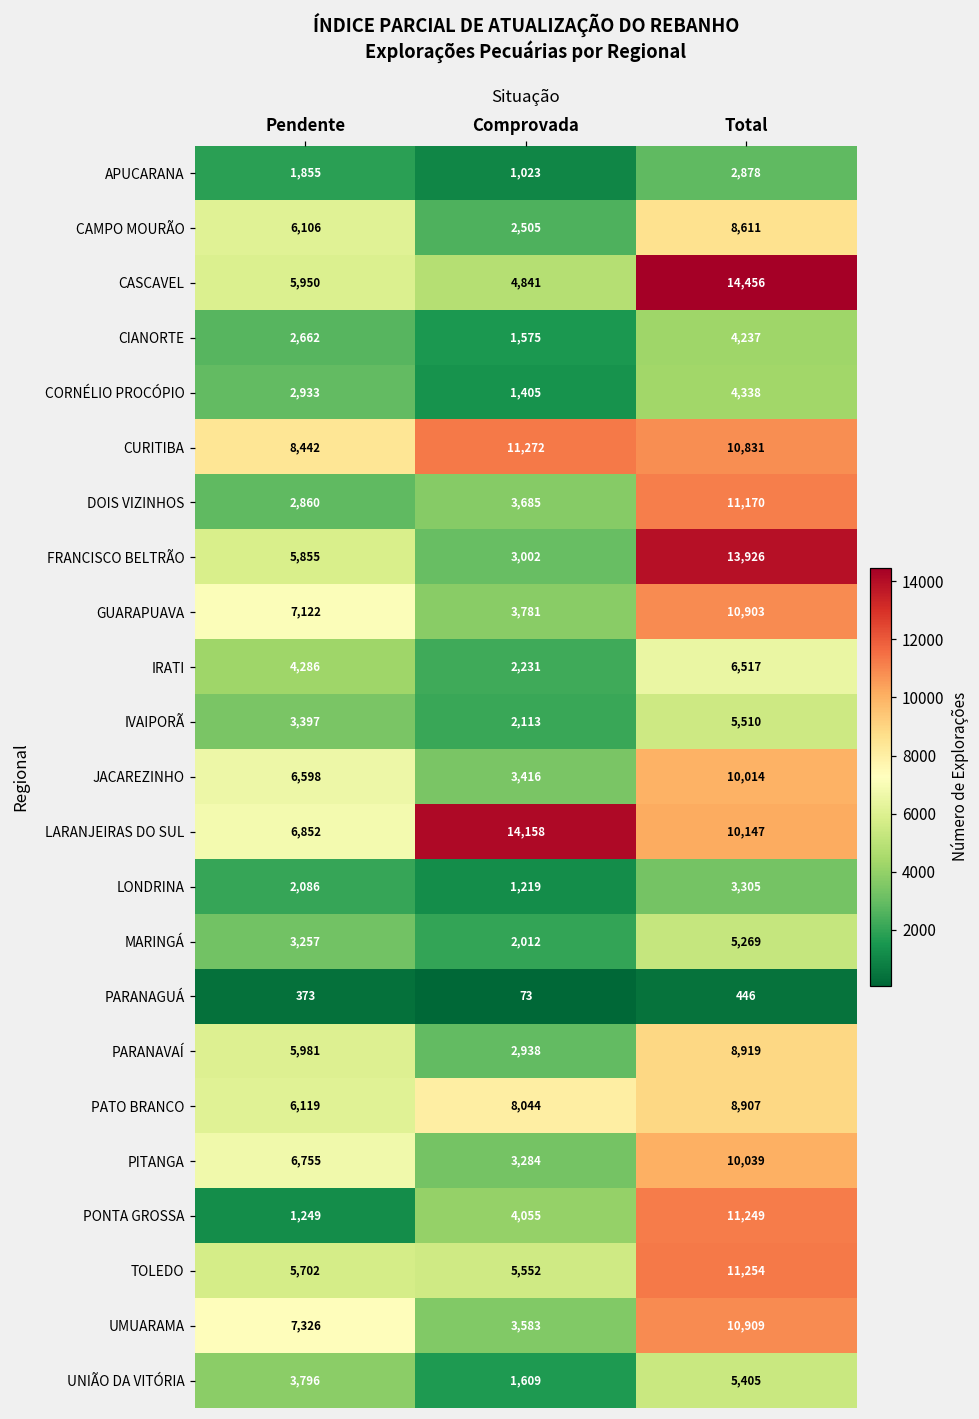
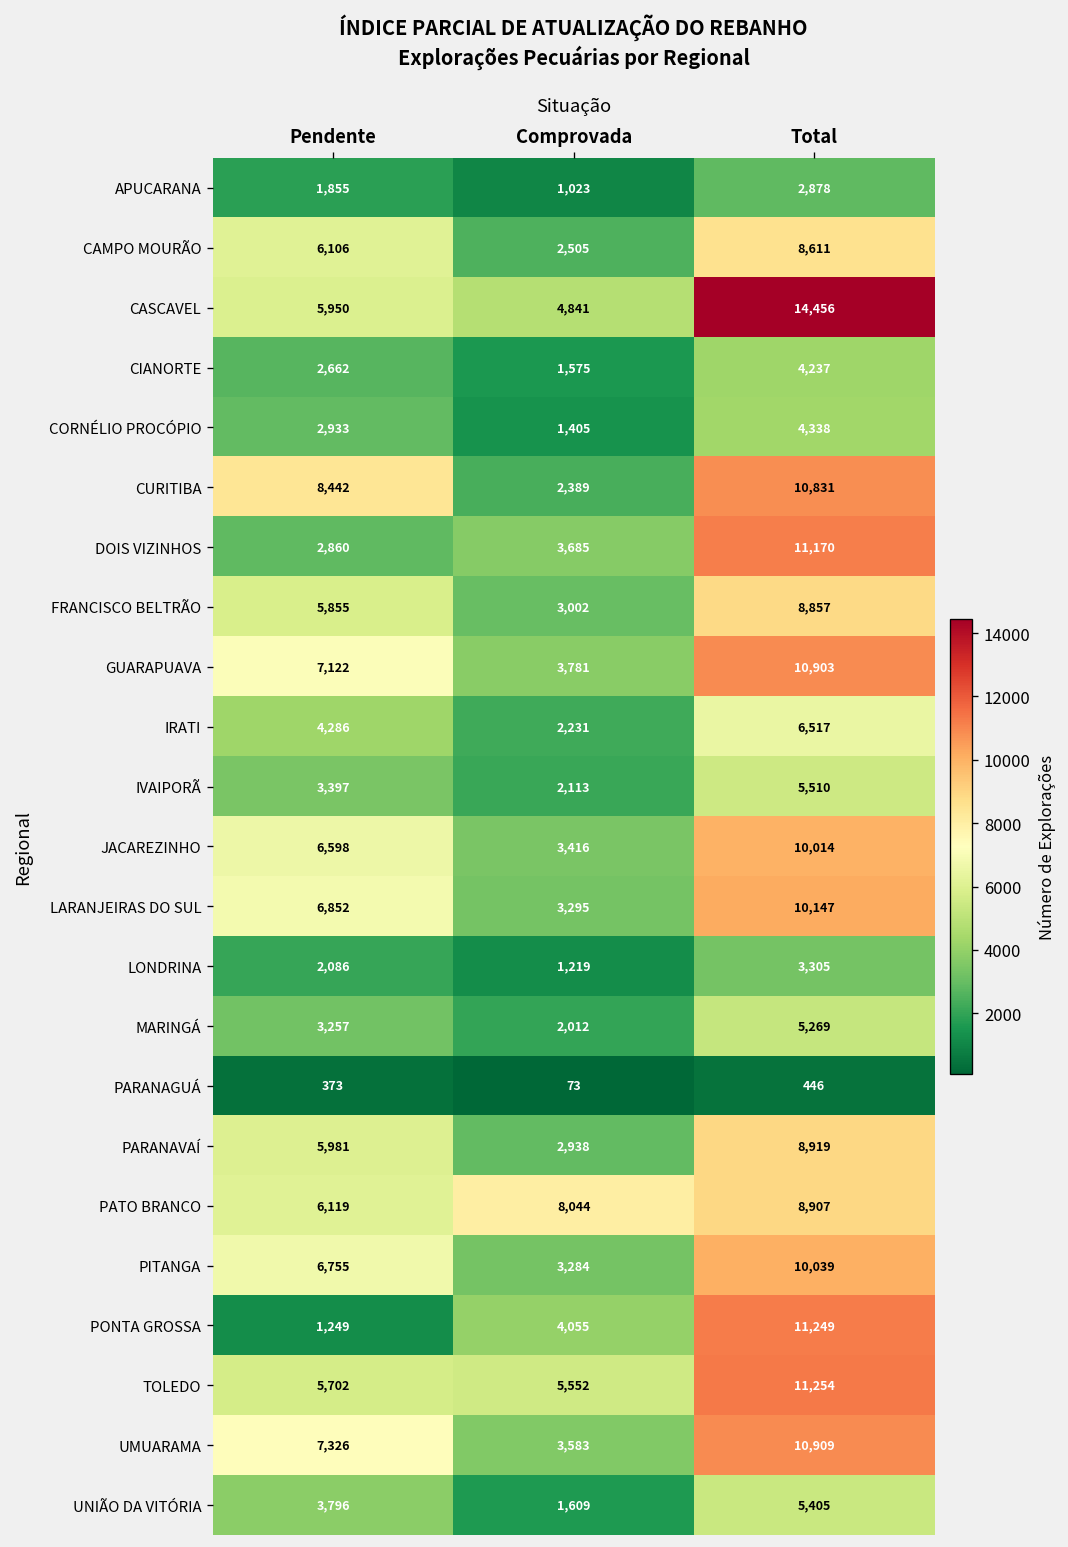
  {
    "APUCARANA": {
      "Pendente": "1,855",
      "Comprovada": "1,023",
      "Total": "2,878"
    },
    "CAMPO MOURÃO": {
      "Pendente": "6,106",
      "Comprovada": "2,505",
      "Total": "8,611"
    },
    "CASCAVEL": {
      "Pendente": "5,950",
      "Comprovada": "4,841",
      "Total": "14,456"
    },
    "CIANORTE": {
      "Pendente": "2,662",
      "Comprovada": "1,575",
      "Total": "4,237"
    },
    "CORNÉLIO PROCÓPIO": {
      "Pendente": "2,933",
      "Comprovada": "1,405",
      "Total": "4,338"
    },
    "CURITIBA": {
      "Pendente": "8,442",
-     "Comprovada": "11,272",
+     "Comprovada": "2,389",
      "Total": "10,831"
    },
    "DOIS VIZINHOS": {
      "Pendente": "2,860",
      "Comprovada": "3,685",
      "Total": "11,170"
    },
    "FRANCISCO BELTRÃO": {
      "Pendente": "5,855",
      "Comprovada": "3,002",
-     "Total": "13,926"
+     "Total": "8,857"
    },
    "GUARAPUAVA": {
      "Pendente": "7,122",
      "Comprovada": "3,781",
      "Total": "10,903"
    },
    "IRATI": {
      "Pendente": "4,286",
      "Comprovada": "2,231",
      "Total": "6,517"
    },
    "IVAIPORÃ": {
      "Pendente": "3,397",
      "Comprovada": "2,113",
      "Total": "5,510"
    },
    "JACAREZINHO": {
      "Pendente": "6,598",
      "Comprovada": "3,416",
      "Total": "10,014"
    },
    "LARANJEIRAS DO SUL": {
      "Pendente": "6,852",
-     "Comprovada": "14,158",
+     "Comprovada": "3,295",
      "Total": "10,147"
    },
    "LONDRINA": {
      "Pendente": "2,086",
      "Comprovada": "1,219",
      "Total": "3,305"
    },
    "MARINGÁ": {
      "Pendente": "3,257",
      "Comprovada": "2,012",
      "Total": "5,269"
    },
    "PARANAGUÁ": {
      "Pendente": "373",
      "Comprovada": "73",
      "Total": "446"
    },
    "PARANAVAÍ": {
      "Pendente": "5,981",
      "Comprovada": "2,938",
      "Total": "8,919"
    },
    "PATO BRANCO": {
      "Pendente": "6,119",
      "Comprovada": "8,044",
      "Total": "8,907"
    },
    "PITANGA": {
      "Pendente": "6,755",
      "Comprovada": "3,284",
      "Total": "10,039"
    },
    "PONTA GROSSA": {
      "Pendente": "1,249",
      "Comprovada": "4,055",
      "Total": "11,249"
    },
    "TOLEDO": {
      "Pendente": "5,702",
      "Comprovada": "5,552",
      "Total": "11,254"
    },
    "UMUARAMA": {
      "Pendente": "7,326",
      "Comprovada": "3,583",
      "Total": "10,909"
    },
    "UNIÃO DA VITÓRIA": {
      "Pendente": "3,796",
      "Comprovada": "1,609",
      "Total": "5,405"
    }
  }
